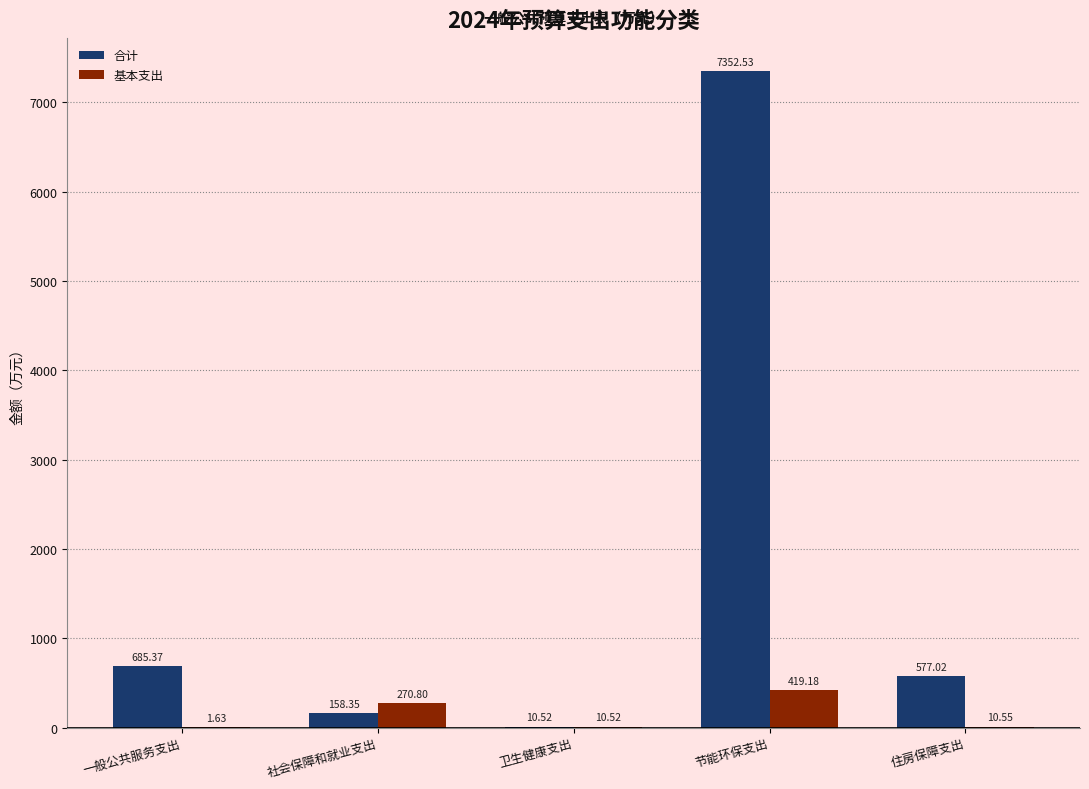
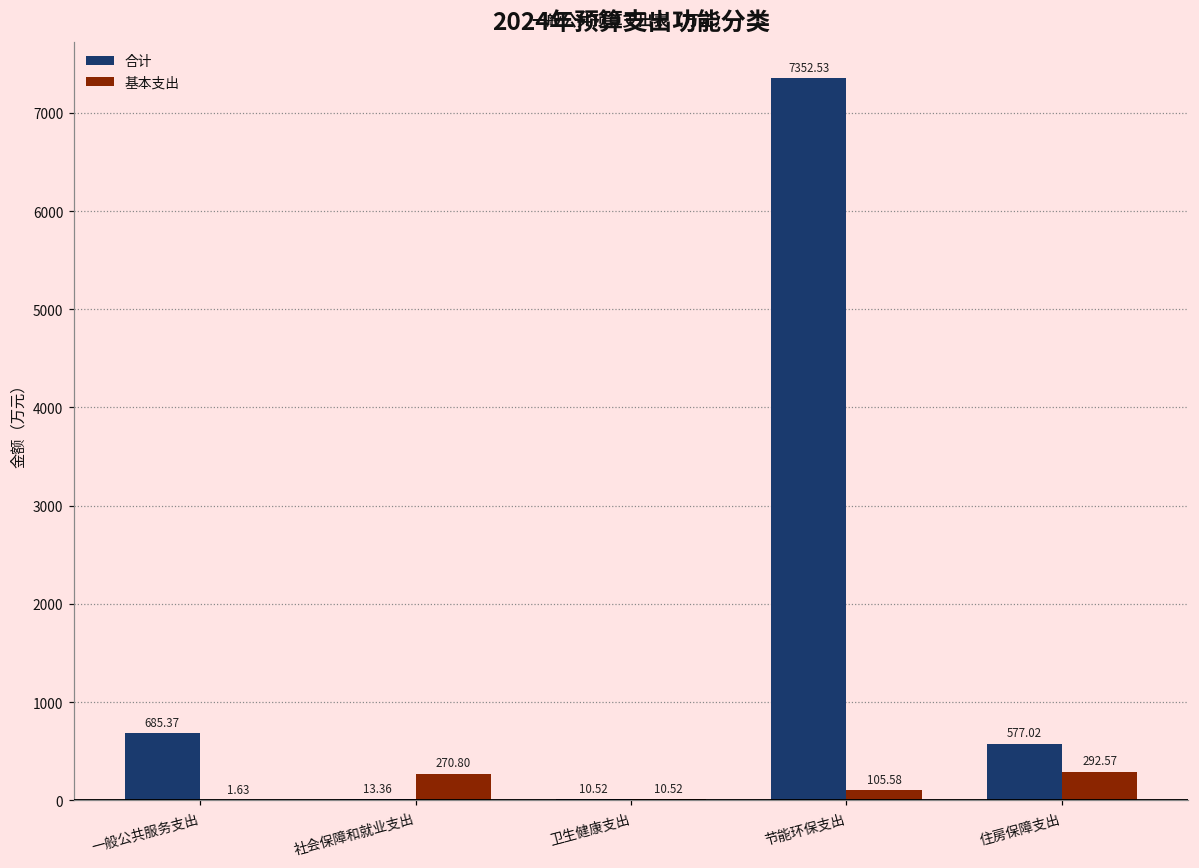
  {
    "合计": {
      "一般公共服务支出": 685.37,
-     "社会保障和就业支出": 158.35,
+     "社会保障和就业支出": 13.36,
      "卫生健康支出": 10.52,
      "节能环保支出": 7352.53,
      "住房保障支出": 577.02
    },
    "基本支出": {
      "一般公共服务支出": 1.63,
      "社会保障和就业支出": 270.80,
      "卫生健康支出": 10.52,
-     "节能环保支出": 419.18,
-     "住房保障支出": 10.55
+     "节能环保支出": 105.58,
+     "住房保障支出": 292.57
    }
  }
